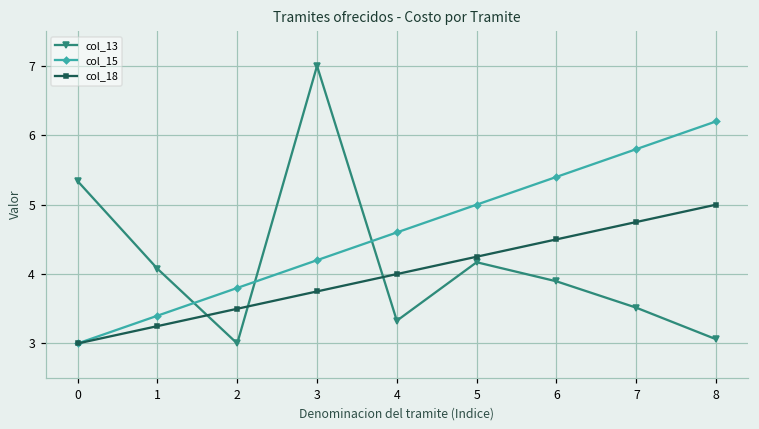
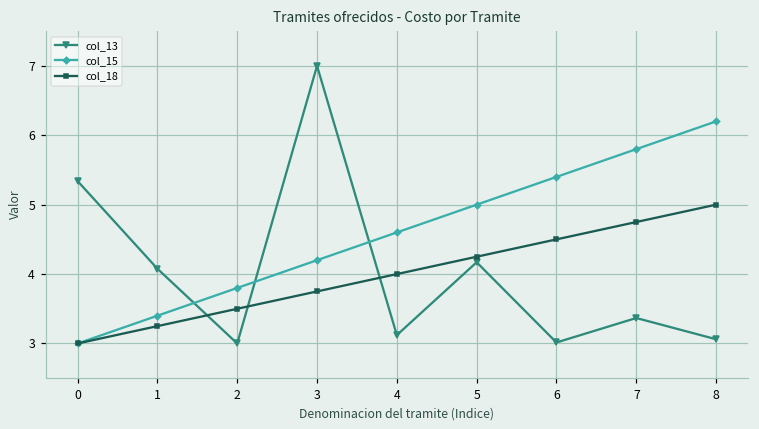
  {
    "col_13": {
      "0": 5.3,
      "1": 4.1,
      "2": 3.0,
      "3": 7.0,
-     "4": 3.3,
+     "4": 3.1,
      "5": 4.2,
-     "6": 3.9,
-     "7": 3.5,
+     "6": 3.0,
+     "7": 3.4,
      "8": 3.1
    },
    "col_15": {
      "1": 3.4,
      "2": 3.8,
      "3": 4.2,
      "4": 4.6,
      "5": 5.0,
      "6": 5.4,
      "7": 5.8,
      "8": 6.2
    },
    "col_18": {
      "1": 3.3,
      "2": 3.5,
      "3": 3.8,
      "4": 4.0,
      "5": 4.3,
      "6": 4.5,
      "7": 4.8,
      "8": 5.0
    }
  }
